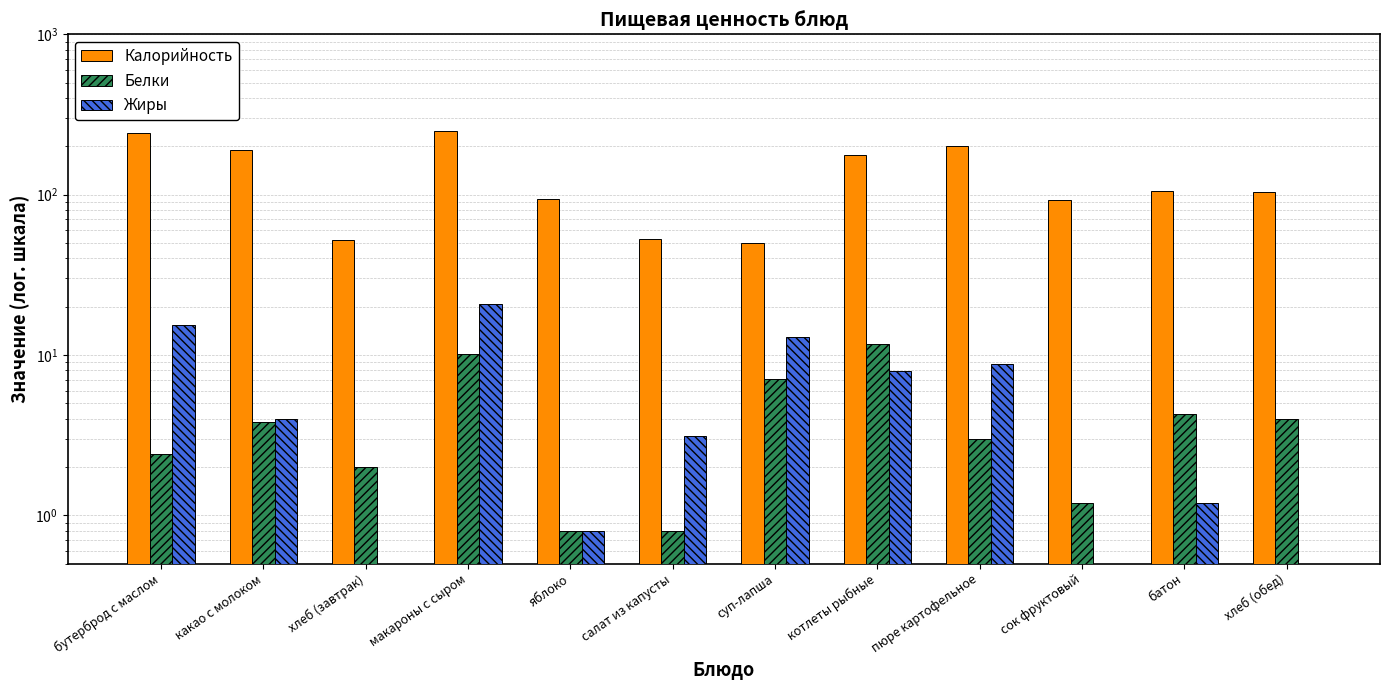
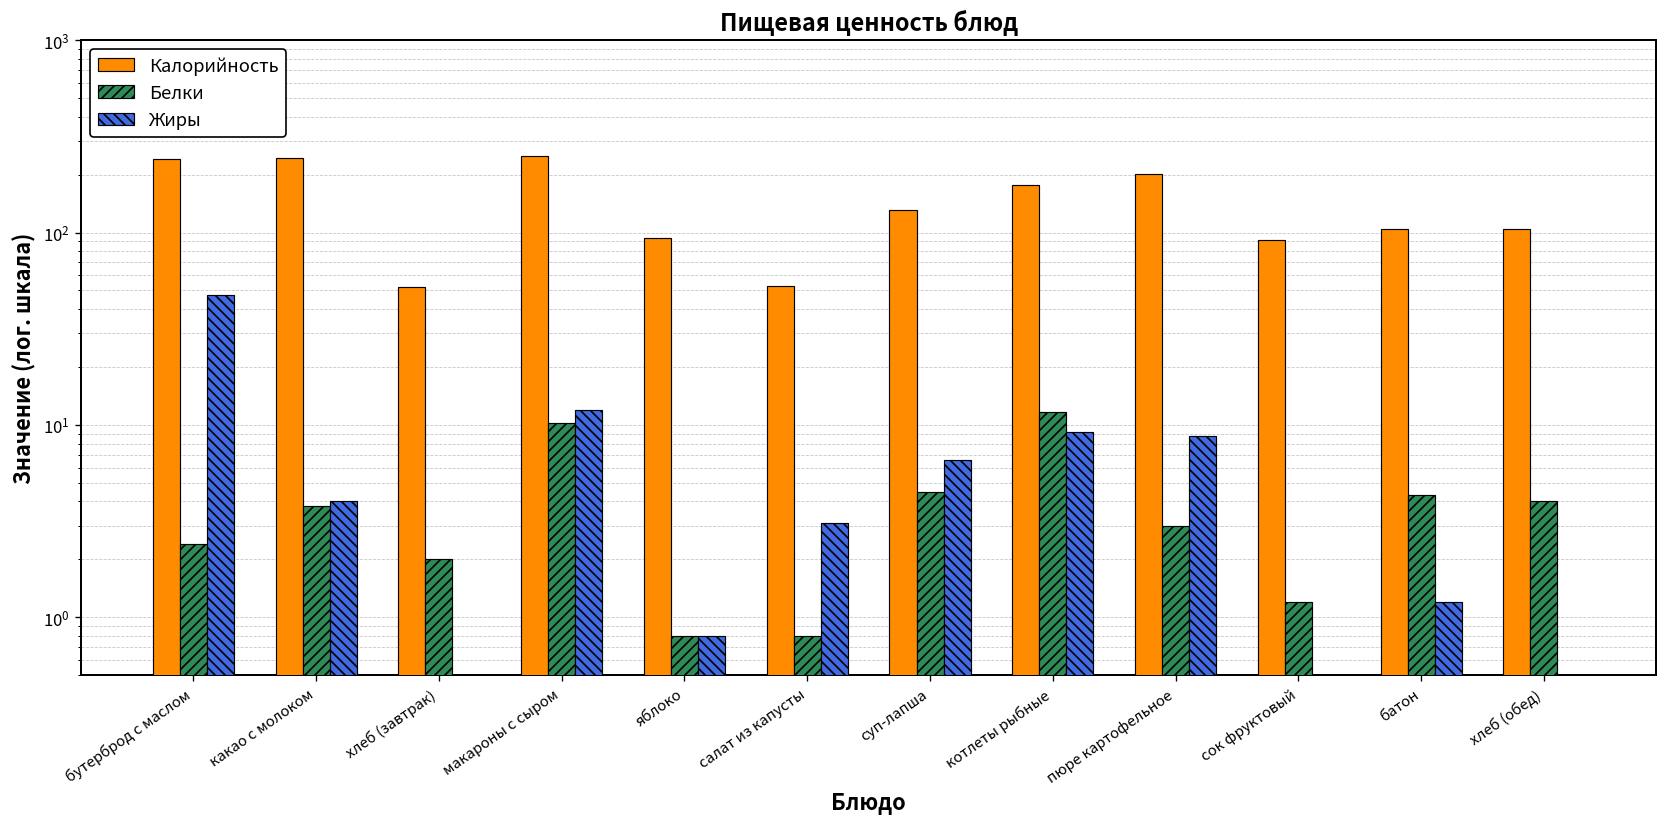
  {
    "Калорийность": {
      "бутерброд с маслом": 240,
-     "какао с молоком": 190,
+     "какао с молоком": 250,
      "хлеб (завтрак)": 52,
      "макароны с сыром": 250,
      "яблоко": 90,
      "салат из капусты": 53,
-     "суп-лапша": 50,
+     "суп-лапша": 130,
      "котлеты рыбные": 180,
      "пюре картофельное": 200,
      "сок фруктовый": 90,
      "батон": 100,
      "хлеб (обед)": 100
    },
    "Белки": {
      "бутерброд с маслом": 2.4,
      "какао с молоком": 3.8,
      "хлеб (завтрак)": 2.0,
      "макароны с сыром": 10,
      "яблоко": 0.8,
      "салат из капусты": 0.8,
-     "суп-лапша": 7,
+     "суп-лапша": 4.5,
      "котлеты рыбные": 12,
      "пюре картофельное": 3.0,
      "сок фруктовый": 1.2,
      "батон": 4.3,
      "хлеб (обед)": 4.0
    },
    "Жиры": {
-     "бутерброд с маслом": 15,
+     "бутерброд с маслом": 47,
      "какао с молоком": 4.0,
-     "макароны с сыром": 21,
+     "макароны с сыром": 12,
      "яблоко": 0.8,
      "салат из капусты": 3.1,
-     "суп-лапша": 13,
-     "котлеты рыбные": 8,
+     "суп-лапша": 6.6,
+     "котлеты рыбные": 9,
      "пюре картофельное": 9,
      "батон": 1.2,
      "хлеб (обед)": 0.5
    }
  }
